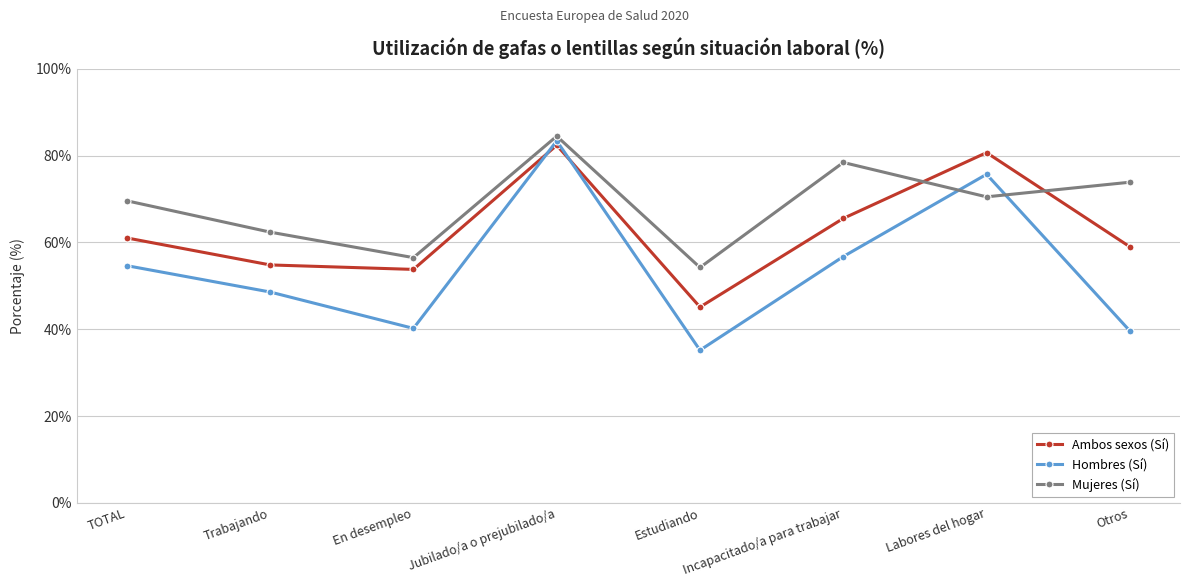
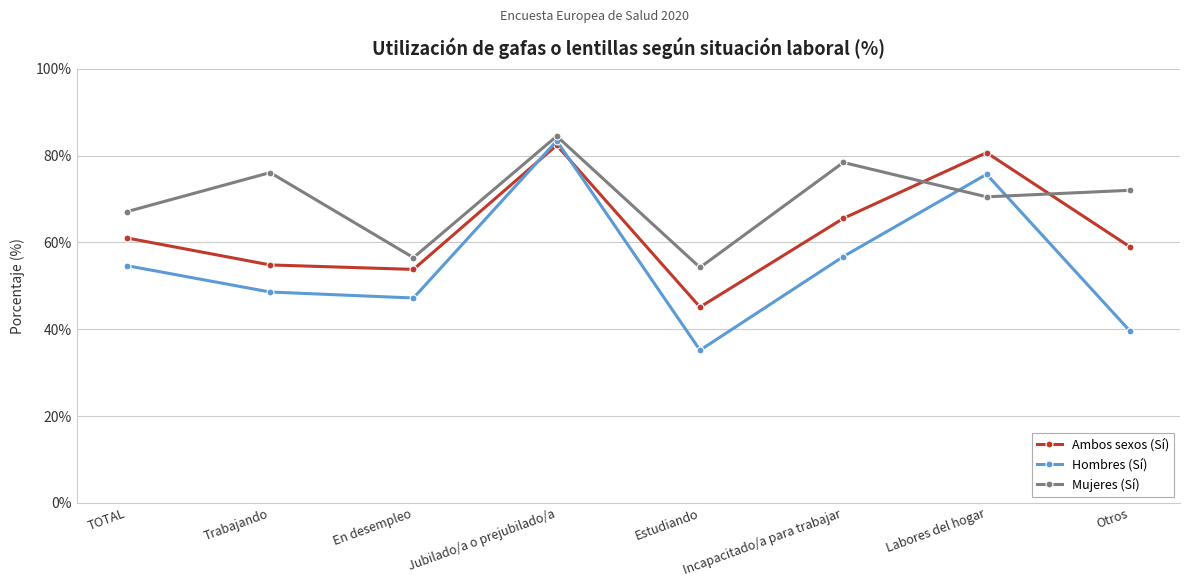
  {
    "Ambos sexos (Sí)": {
      "TOTAL": "61%",
      "Trabajando": "55%",
      "En desempleo": "54%",
      "Jubilado/a o prejubilado/a": "82%",
      "Estudiando": "45%",
      "Incapacitado/a para trabajar": "66%",
      "Labores del hogar": "81%",
      "Otros": "59%"
    },
    "Hombres (Sí)": {
      "TOTAL": "55%",
      "Trabajando": "49%",
-     "En desempleo": "40%",
+     "En desempleo": "47%",
      "Jubilado/a o prejubilado/a": "83%",
      "Estudiando": "35%",
      "Incapacitado/a para trabajar": "57%",
      "Labores del hogar": "76%",
      "Otros": "40%"
    },
    "Mujeres (Sí)": {
-     "TOTAL": "70%",
-     "Trabajando": "62%",
+     "TOTAL": "67%",
+     "Trabajando": "76%",
      "En desempleo": "57%",
      "Jubilado/a o prejubilado/a": "84%",
      "Estudiando": "54%",
      "Incapacitado/a para trabajar": "78%",
      "Labores del hogar": "71%",
-     "Otros": "74%"
+     "Otros": "72%"
    }
  }
